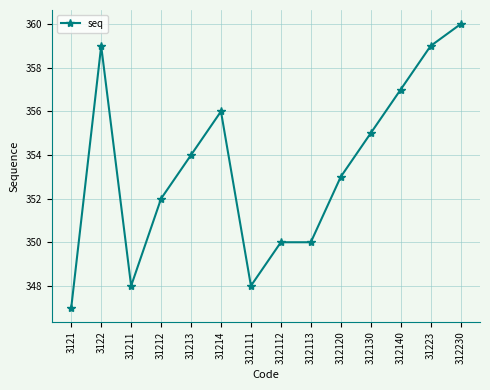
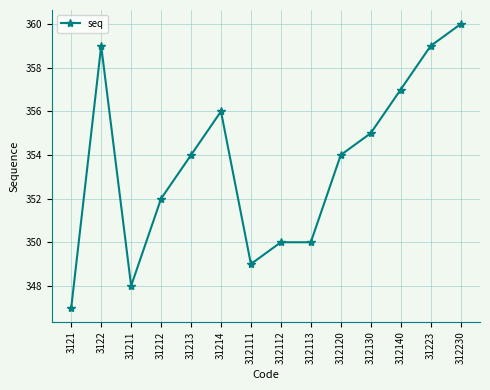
  {
    "3121": 347,
    "3122": 359,
    "31211": 348,
    "31212": 352,
    "31213": 354,
    "31214": 356,
-   "312111": 348,
+   "312111": 349,
    "312112": 350,
    "312113": 350,
-   "312120": 353,
+   "312120": 354,
    "312130": 355,
    "312140": 357,
    "31223": 359,
    "312230": 360
  }
